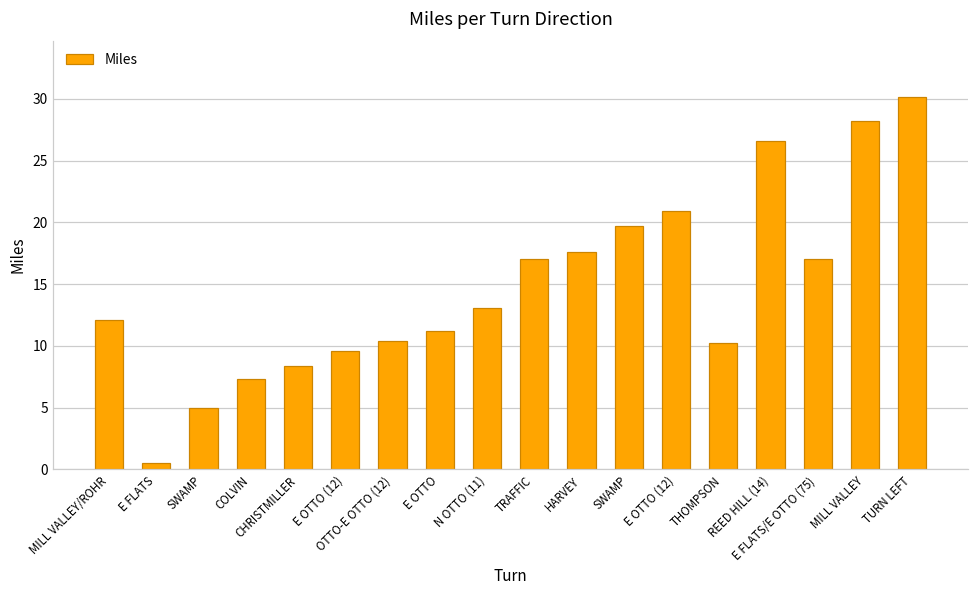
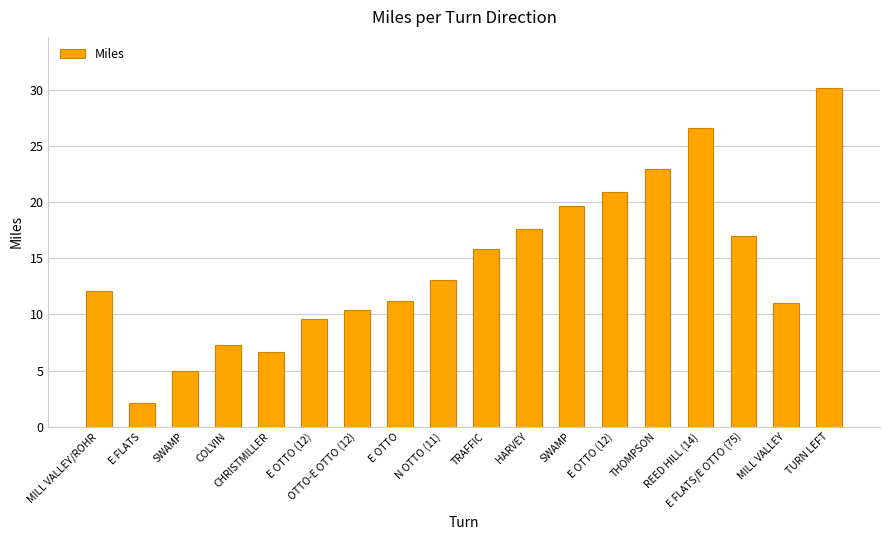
  {
    "MILL VALLEY/ROHR": 12.1,
-   "E FLATS": 0.5,
+   "E FLATS": 2.1,
    "COLVIN": 7.3,
-   "CHRISTMILLER": 8.4,
+   "CHRISTMILLER": 6.7,
    "OTTO-E OTTO (12)": 10.4,
    "E OTTO": 11.2,
    "N OTTO (11)": 13.1,
-   "TRAFFIC": 17.0,
+   "TRAFFIC": 15.8,
    "HARVEY": 17.6,
-   "THOMPSON": 10.2,
+   "THOMPSON": 23.0,
    "REED HILL (14)": 26.6,
    "E FLATS/E OTTO (75)": 17.0,
-   "MILL VALLEY": 28.2,
+   "MILL VALLEY": 11.0,
    "TURN LEFT": 30.2
  }
